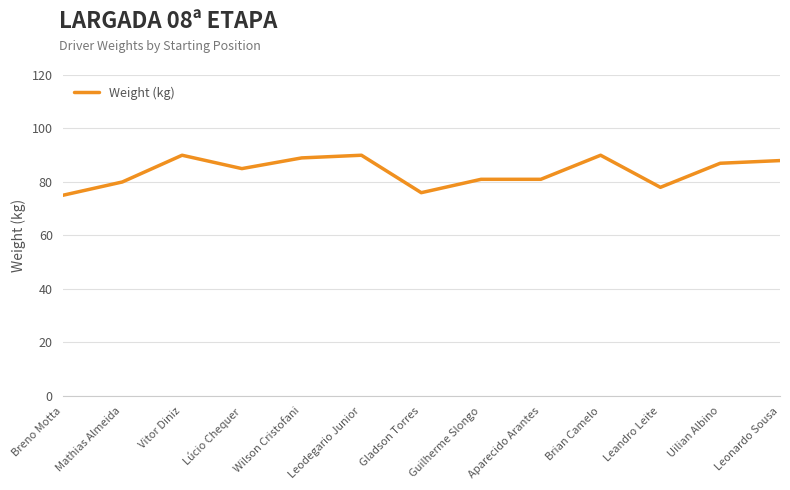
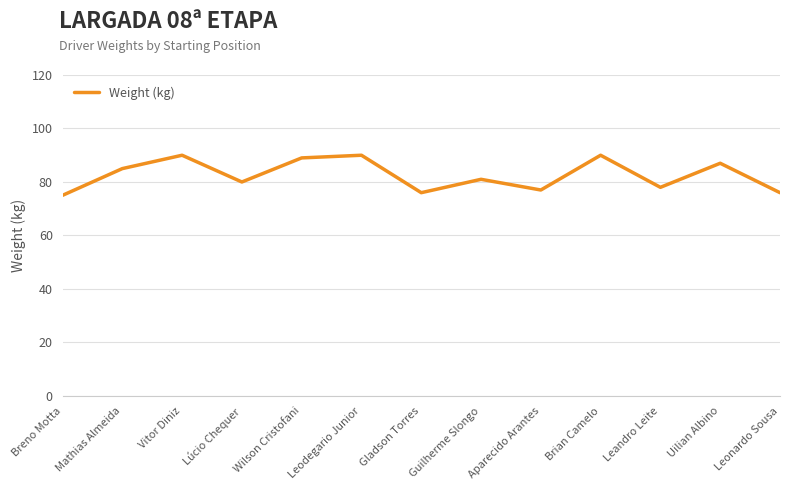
  {
    "Breno Motta": 75,
-   "Mathias Almeida": 80,
+   "Mathias Almeida": 85,
    "Vitor Diniz": 90,
-   "Lúcio Chequer": 85,
+   "Lúcio Chequer": 80,
    "Wilson Cristofani": 89,
    "Leodegario Junior": 90,
    "Gladson Torres": 76,
    "Guilherme Slongo": 81,
-   "Aparecido Arantes": 81,
+   "Aparecido Arantes": 77,
    "Brian Camelo": 90,
    "Leandro Leite": 78,
    "Uilian Albino": 87,
-   "Leonardo Sousa": 88
+   "Leonardo Sousa": 76
  }
